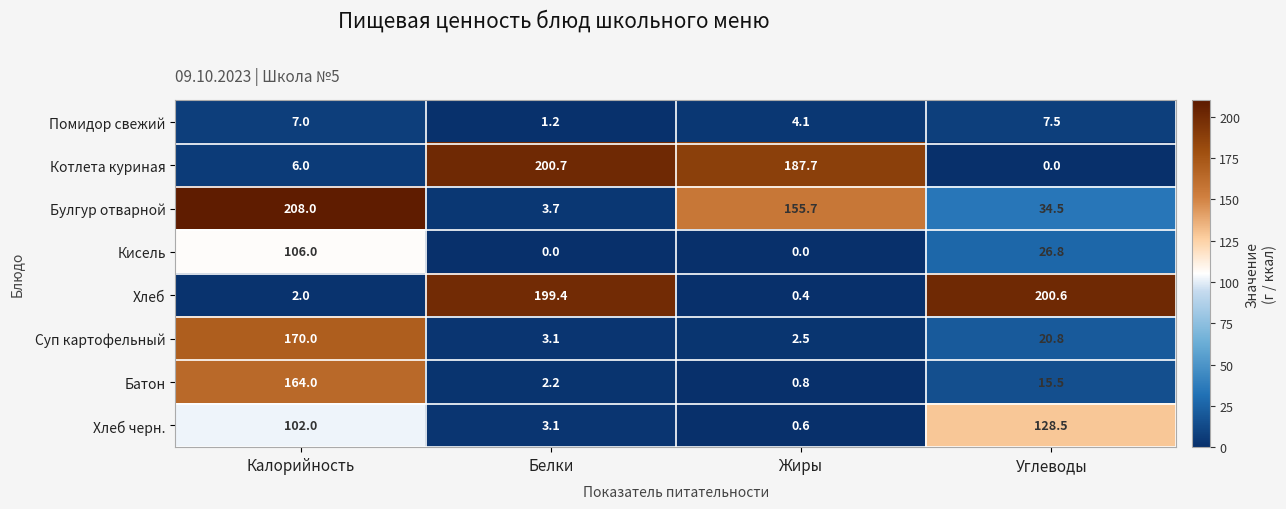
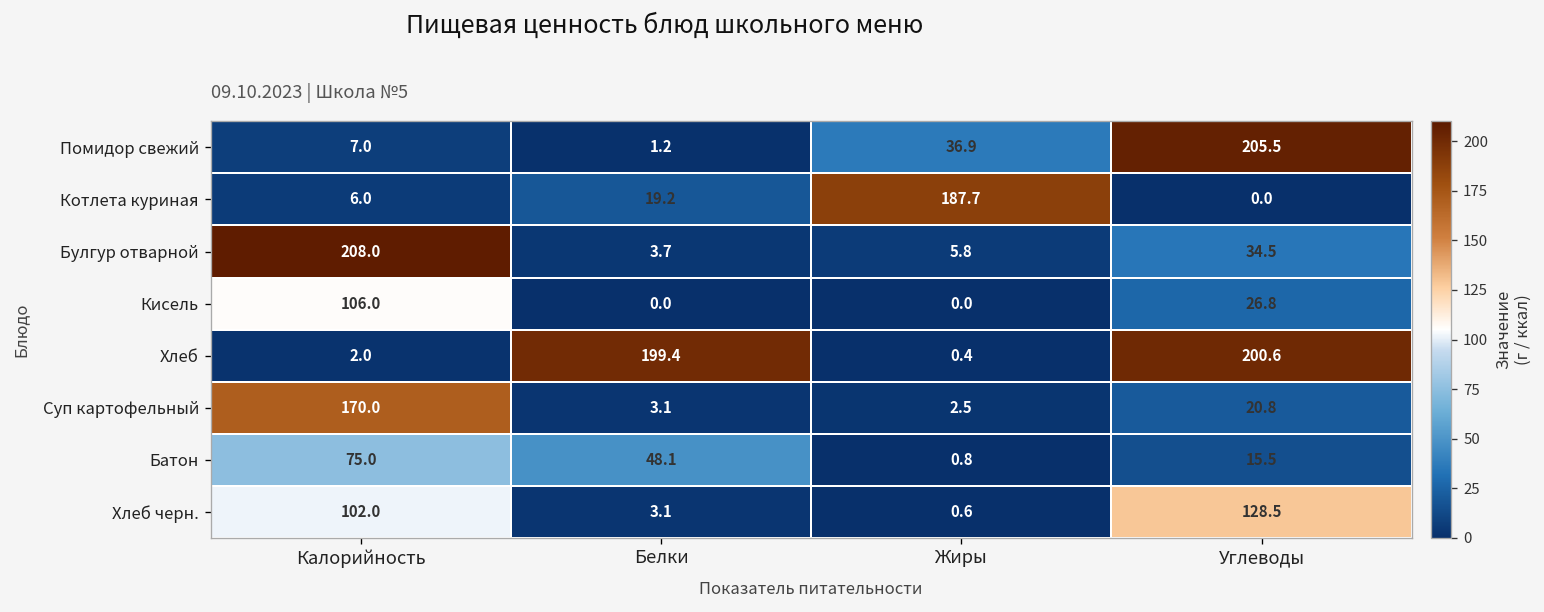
  {
    "Помидор свежий": {
      "Калорийность": 7.0,
      "Белки": 1.2,
-     "Жиры": 4.1,
-     "Углеводы": 7.5
+     "Жиры": 36.9,
+     "Углеводы": 205.5
    },
    "Котлета куриная": {
      "Калорийность": 6.0,
-     "Белки": 200.7,
+     "Белки": 19.2,
      "Жиры": 187.7,
      "Углеводы": 0.0
    },
    "Булгур отварной": {
      "Калорийность": 208.0,
      "Белки": 3.7,
-     "Жиры": 155.7,
+     "Жиры": 5.8,
      "Углеводы": 34.5
    },
    "Кисель": {
      "Калорийность": 106.0,
      "Белки": 0.0,
      "Жиры": 0.0,
      "Углеводы": 26.8
    },
    "Хлеб": {
      "Калорийность": 2.0,
      "Белки": 199.4,
      "Жиры": 0.4,
      "Углеводы": 200.6
    },
    "Суп картофельный": {
      "Калорийность": 170.0,
      "Белки": 3.1,
      "Жиры": 2.5,
      "Углеводы": 20.8
    },
    "Батон": {
-     "Калорийность": 164.0,
-     "Белки": 2.2,
+     "Калорийность": 75.0,
+     "Белки": 48.1,
      "Жиры": 0.8,
      "Углеводы": 15.5
    },
    "Хлеб черн.": {
      "Калорийность": 102.0,
      "Белки": 3.1,
      "Жиры": 0.6,
      "Углеводы": 128.5
    }
  }
